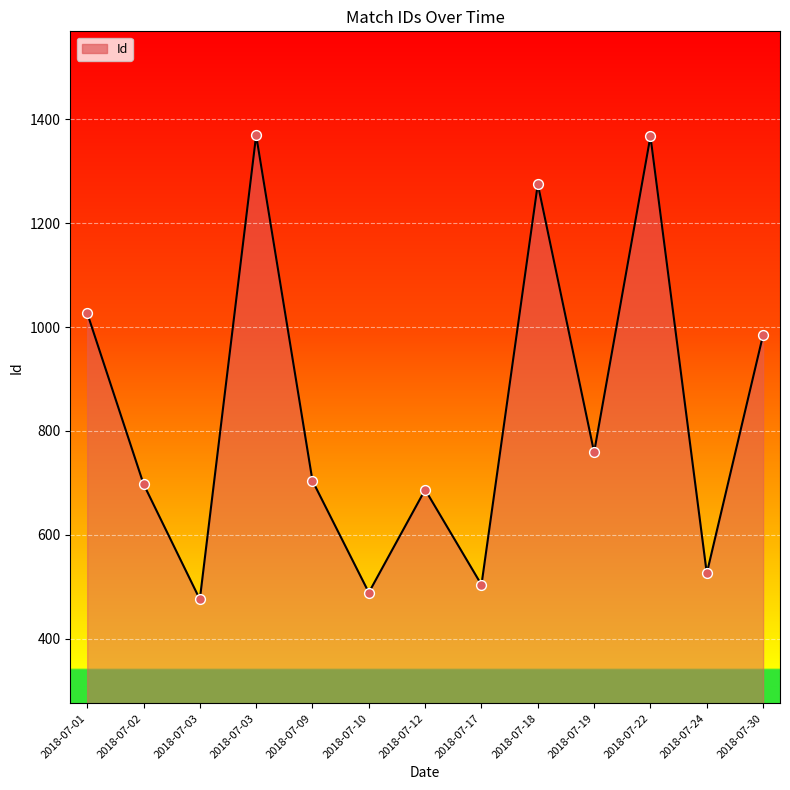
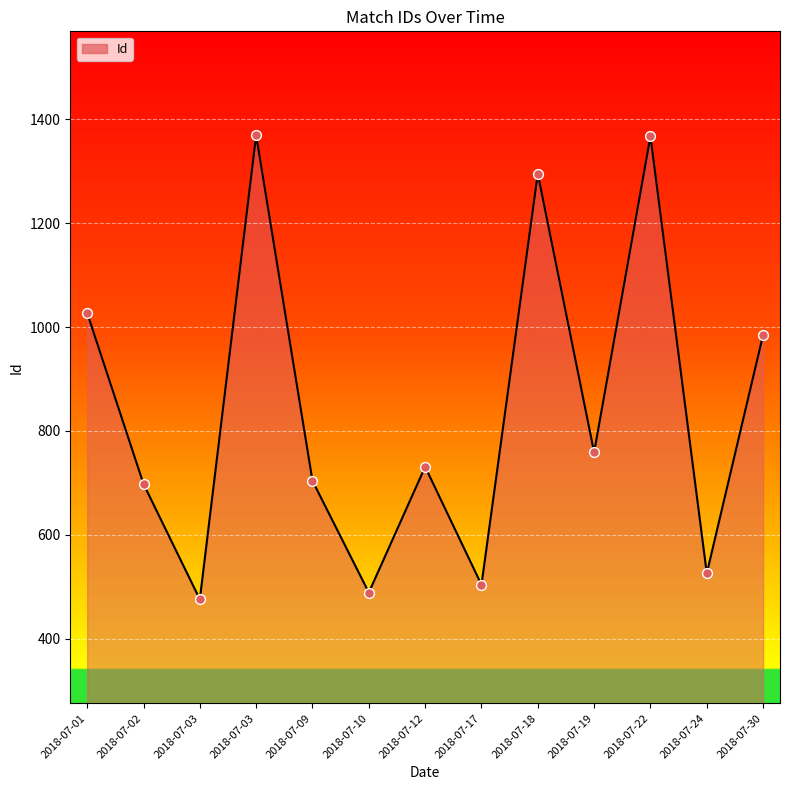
  {
    "2018-07-01": 1030,
    "2018-07-02": 700,
    "2018-07-09": 700,
    "2018-07-10": 490,
-   "2018-07-12": 690,
+   "2018-07-12": 730,
    "2018-07-17": 500,
-   "2018-07-18": 1280,
+   "2018-07-18": 1300,
    "2018-07-19": 760,
    "2018-07-22": 1370,
    "2018-07-24": 530,
    "2018-07-30": 990
  }
